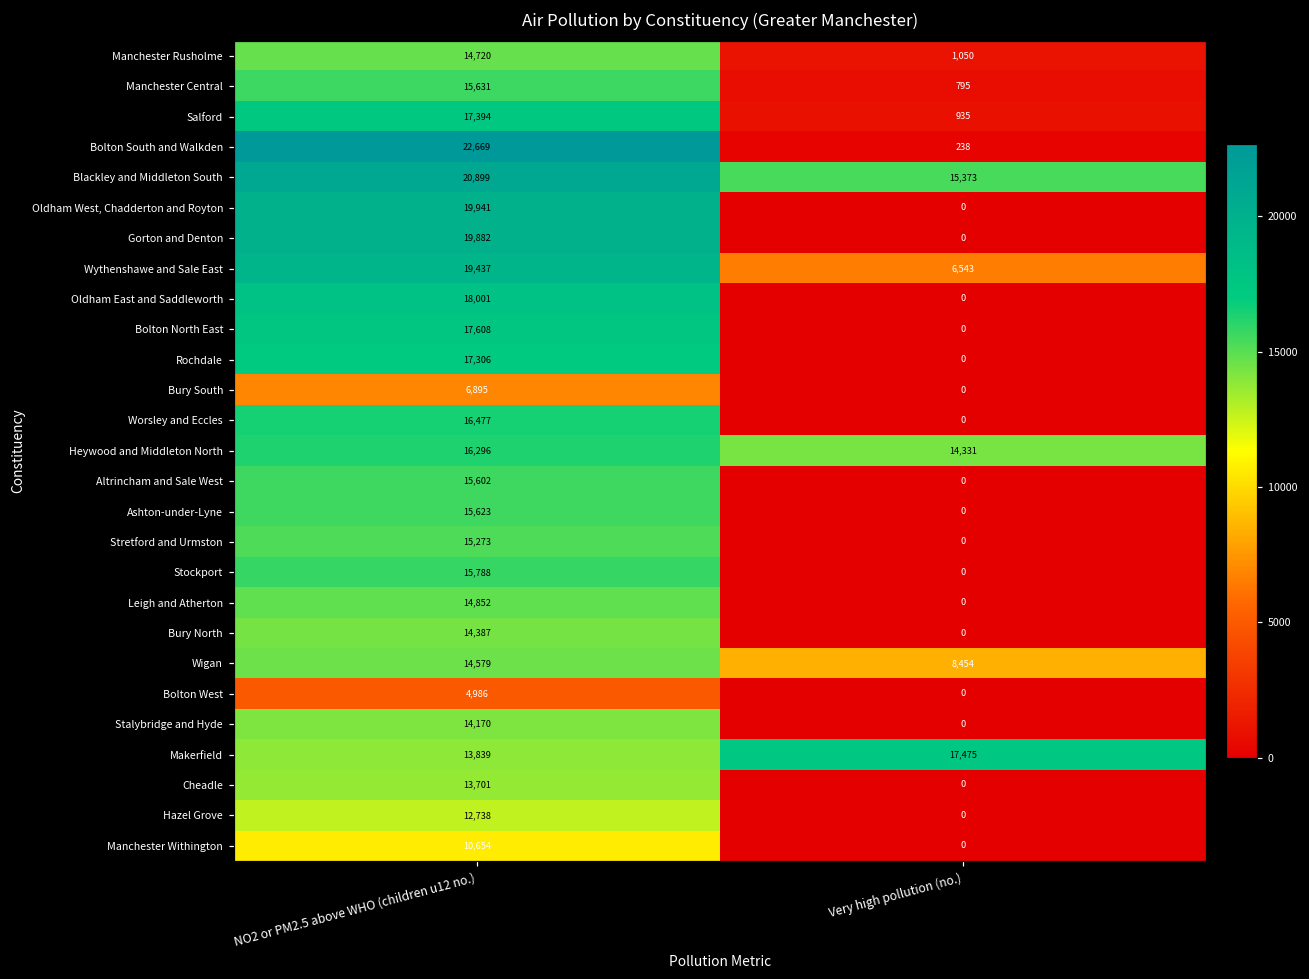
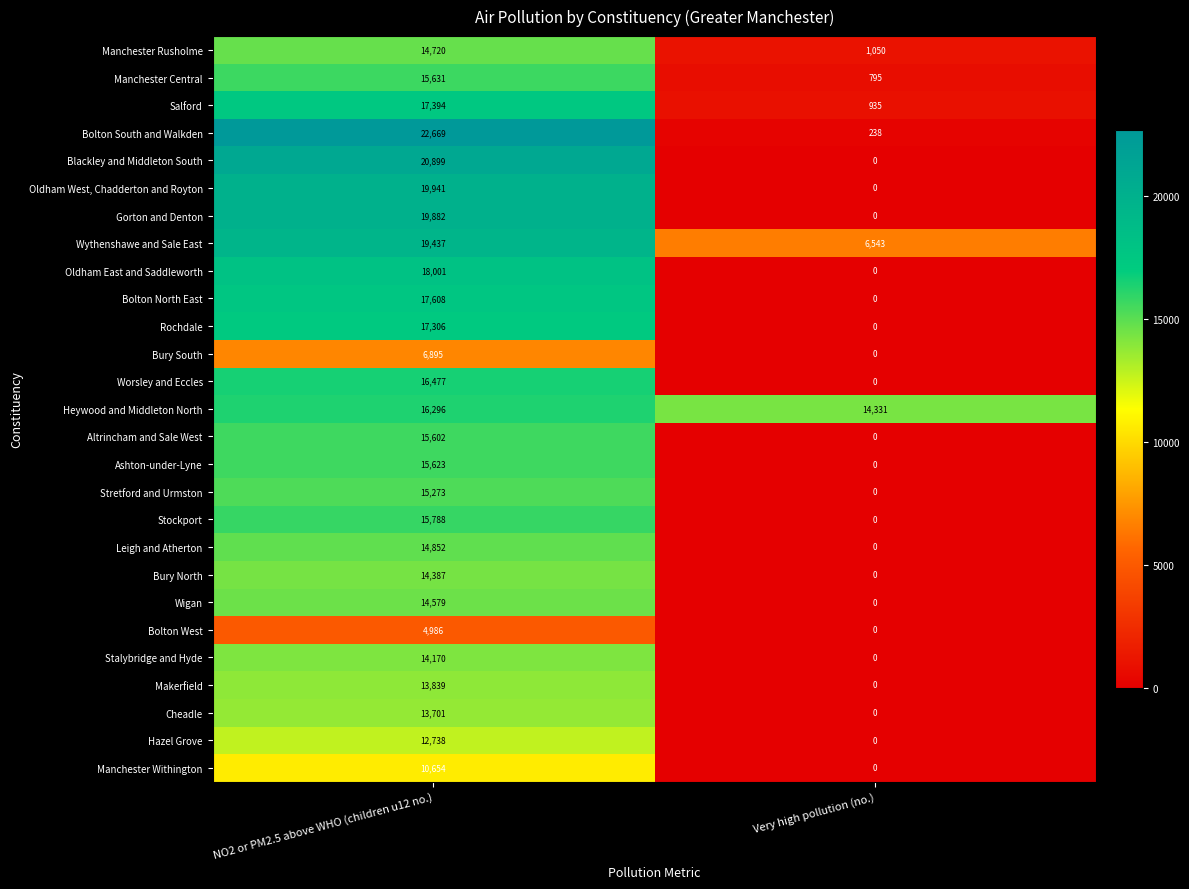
  {
    "Manchester Rusholme": {
      "NO2 or PM2.5 above WHO (children u12 no.)": "14,720",
      "Very high pollution (no.)": "1,050"
    },
    "Manchester Central": {
      "NO2 or PM2.5 above WHO (children u12 no.)": "15,631",
      "Very high pollution (no.)": "795"
    },
    "Salford": {
      "NO2 or PM2.5 above WHO (children u12 no.)": "17,394",
      "Very high pollution (no.)": "935"
    },
    "Bolton South and Walkden": {
      "NO2 or PM2.5 above WHO (children u12 no.)": "22,669",
      "Very high pollution (no.)": "238"
    },
    "Blackley and Middleton South": {
      "NO2 or PM2.5 above WHO (children u12 no.)": "20,899",
-     "Very high pollution (no.)": "15,373"
+     "Very high pollution (no.)": "0"
    },
    "Oldham West, Chadderton and Royton": {
      "NO2 or PM2.5 above WHO (children u12 no.)": "19,941",
      "Very high pollution (no.)": "0"
    },
    "Gorton and Denton": {
      "NO2 or PM2.5 above WHO (children u12 no.)": "19,882",
      "Very high pollution (no.)": "0"
    },
    "Wythenshawe and Sale East": {
      "NO2 or PM2.5 above WHO (children u12 no.)": "19,437",
      "Very high pollution (no.)": "6,543"
    },
    "Oldham East and Saddleworth": {
      "NO2 or PM2.5 above WHO (children u12 no.)": "18,001",
      "Very high pollution (no.)": "0"
    },
    "Bolton North East": {
      "NO2 or PM2.5 above WHO (children u12 no.)": "17,608",
      "Very high pollution (no.)": "0"
    },
    "Rochdale": {
      "NO2 or PM2.5 above WHO (children u12 no.)": "17,306",
      "Very high pollution (no.)": "0"
    },
    "Bury South": {
      "NO2 or PM2.5 above WHO (children u12 no.)": "6,895",
      "Very high pollution (no.)": "0"
    },
    "Worsley and Eccles": {
      "NO2 or PM2.5 above WHO (children u12 no.)": "16,477",
      "Very high pollution (no.)": "0"
    },
    "Heywood and Middleton North": {
      "NO2 or PM2.5 above WHO (children u12 no.)": "16,296",
      "Very high pollution (no.)": "14,331"
    },
    "Altrincham and Sale West": {
      "NO2 or PM2.5 above WHO (children u12 no.)": "15,602",
      "Very high pollution (no.)": "0"
    },
    "Ashton-under-Lyne": {
      "NO2 or PM2.5 above WHO (children u12 no.)": "15,623",
      "Very high pollution (no.)": "0"
    },
    "Stretford and Urmston": {
      "NO2 or PM2.5 above WHO (children u12 no.)": "15,273",
      "Very high pollution (no.)": "0"
    },
    "Stockport": {
      "NO2 or PM2.5 above WHO (children u12 no.)": "15,788",
      "Very high pollution (no.)": "0"
    },
    "Leigh and Atherton": {
      "NO2 or PM2.5 above WHO (children u12 no.)": "14,852",
      "Very high pollution (no.)": "0"
    },
    "Bury North": {
      "NO2 or PM2.5 above WHO (children u12 no.)": "14,387",
      "Very high pollution (no.)": "0"
    },
    "Wigan": {
      "NO2 or PM2.5 above WHO (children u12 no.)": "14,579",
-     "Very high pollution (no.)": "8,454"
+     "Very high pollution (no.)": "0"
    },
    "Bolton West": {
      "NO2 or PM2.5 above WHO (children u12 no.)": "4,986",
      "Very high pollution (no.)": "0"
    },
    "Stalybridge and Hyde": {
      "NO2 or PM2.5 above WHO (children u12 no.)": "14,170",
      "Very high pollution (no.)": "0"
    },
    "Makerfield": {
      "NO2 or PM2.5 above WHO (children u12 no.)": "13,839",
-     "Very high pollution (no.)": "17,475"
+     "Very high pollution (no.)": "0"
    },
    "Cheadle": {
      "NO2 or PM2.5 above WHO (children u12 no.)": "13,701",
      "Very high pollution (no.)": "0"
    },
    "Hazel Grove": {
      "NO2 or PM2.5 above WHO (children u12 no.)": "12,738",
      "Very high pollution (no.)": "0"
    },
    "Manchester Withington": {
      "NO2 or PM2.5 above WHO (children u12 no.)": "10,654",
      "Very high pollution (no.)": "0"
    }
  }
